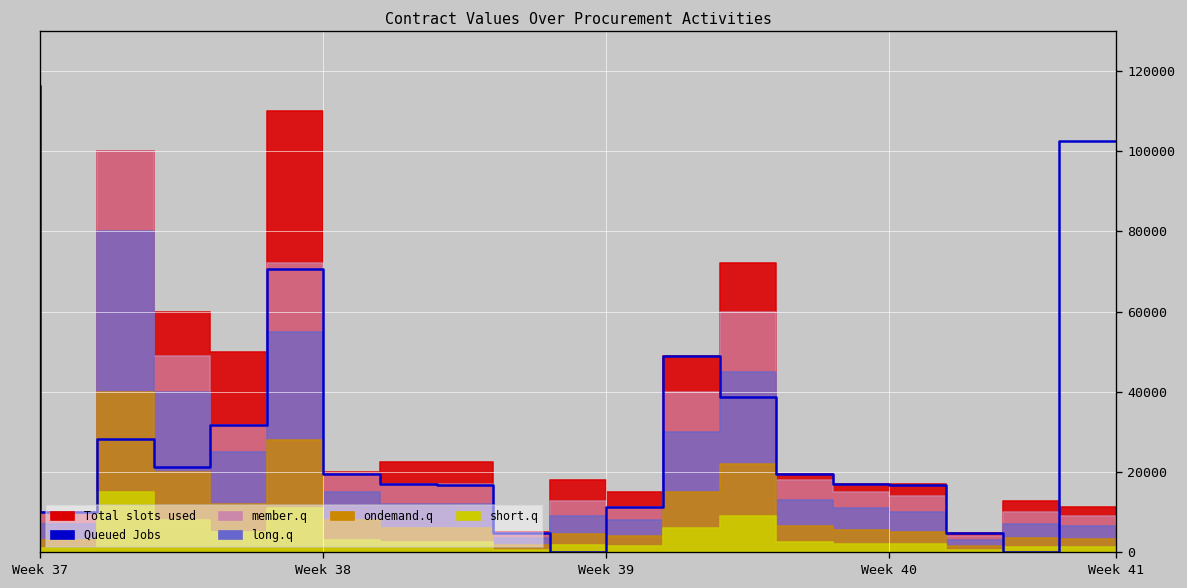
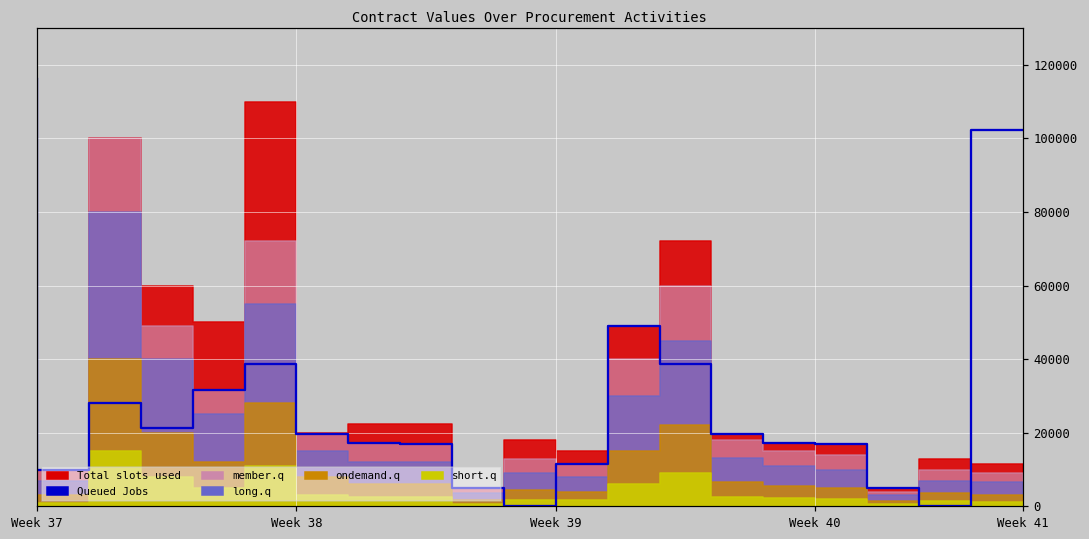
  {
    "Queued Jobs": {
      "Week 37": 116000,
-     "Week 38": 71000,
+     "Week 38": 39000,
      "Week 39": 0,
      "Week 41": 102000
    }
  }
